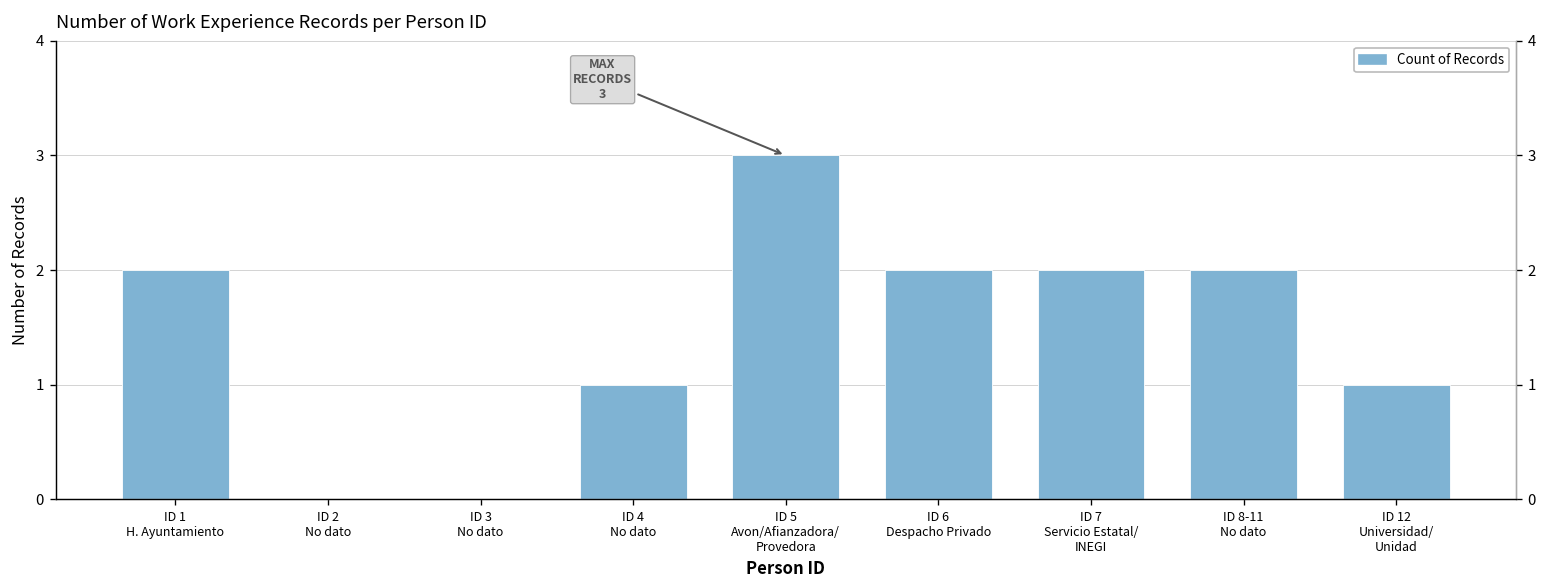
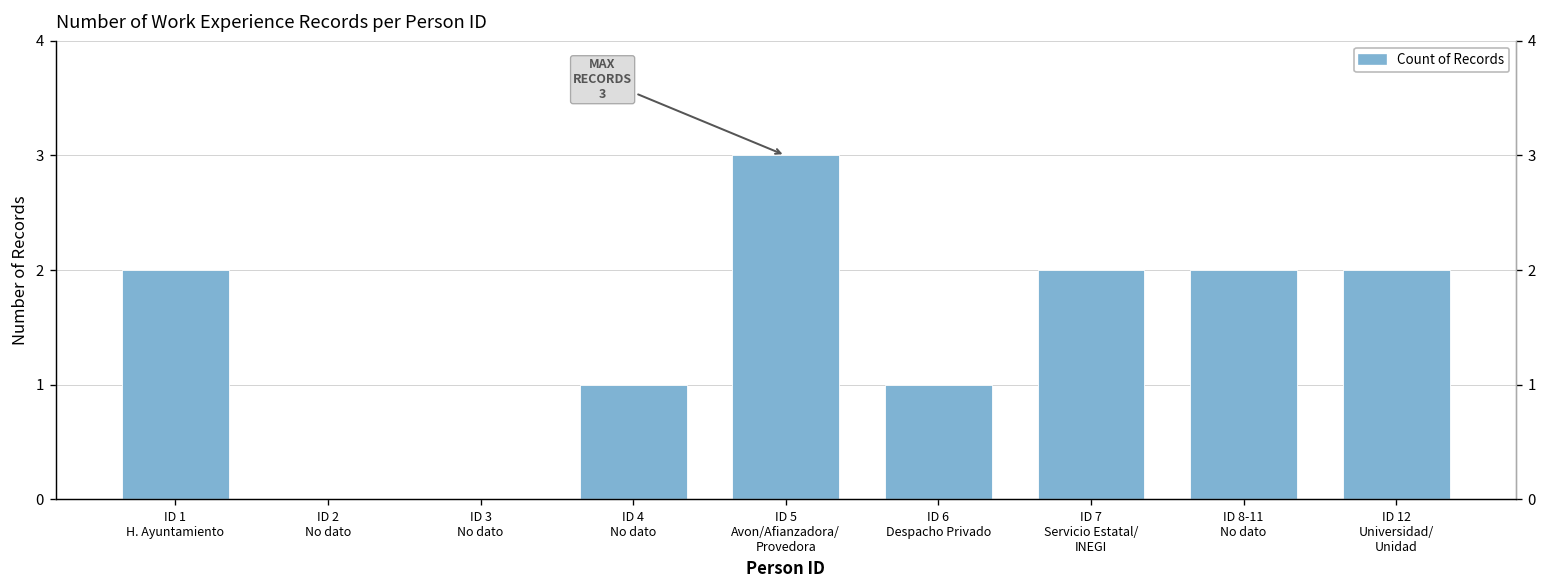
  {
    "ID 1 H. Ayuntamiento": 2,
    "ID 2 No dato": 0,
    "ID 3 No dato": 0,
    "ID 4 No dato": 1,
-   "ID 6 Despacho Privado": 2,
+   "ID 6 Despacho Privado": 1,
    "ID 7 Servicio Estatal/ INEGI": 2,
    "ID 8-11 No dato": 2,
-   "ID 12 Universidad/ Unidad": 1
+   "ID 12 Universidad/ Unidad": 2
  }
